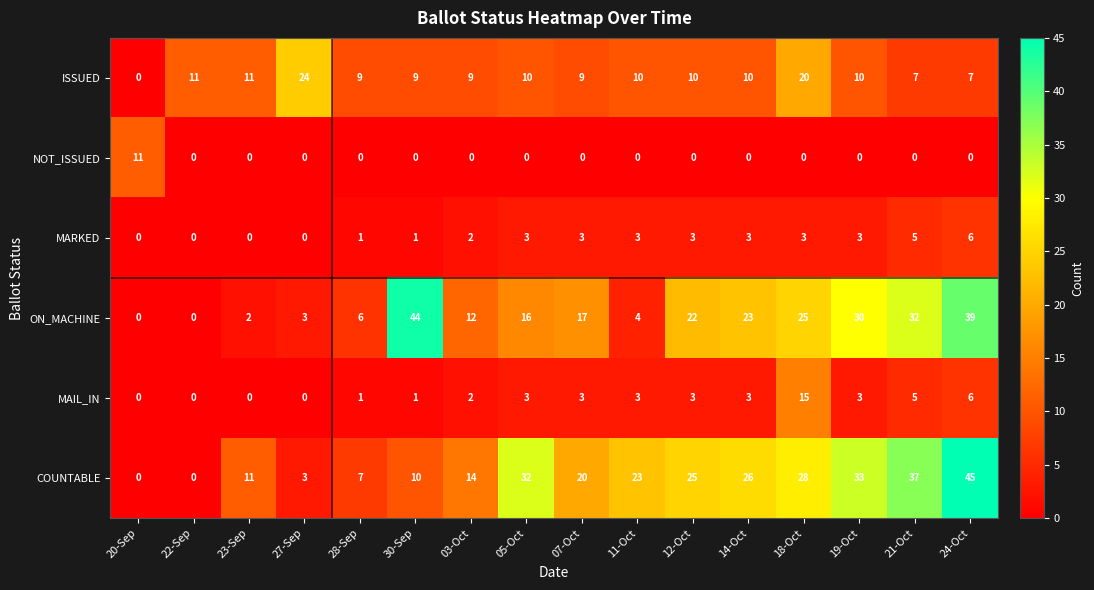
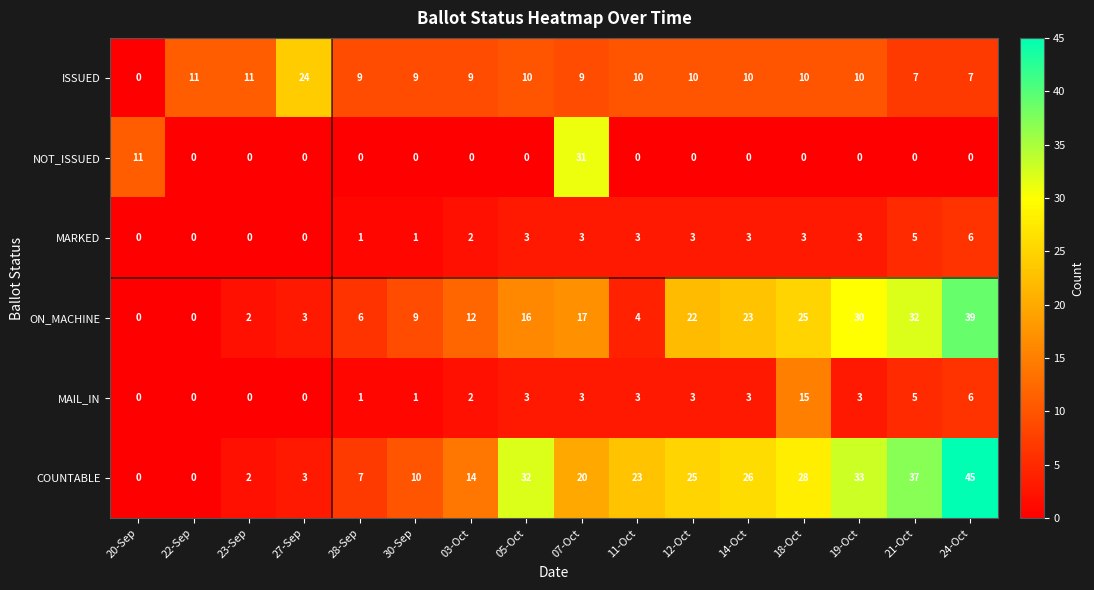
  {
    "ISSUED": {
      "20-Sep": 0,
      "22-Sep": 11,
      "23-Sep": 11,
      "27-Sep": 24,
      "28-Sep": 9,
      "30-Sep": 9,
      "03-Oct": 9,
      "05-Oct": 10,
      "07-Oct": 9,
      "11-Oct": 10,
      "12-Oct": 10,
      "14-Oct": 10,
-     "18-Oct": 20,
+     "18-Oct": 10,
      "19-Oct": 10,
      "21-Oct": 7,
      "24-Oct": 7
    },
    "NOT_ISSUED": {
      "20-Sep": 11,
      "22-Sep": 0,
      "23-Sep": 0,
      "27-Sep": 0,
      "28-Sep": 0,
      "30-Sep": 0,
      "03-Oct": 0,
      "05-Oct": 0,
-     "07-Oct": 0,
+     "07-Oct": 31,
      "11-Oct": 0,
      "12-Oct": 0,
      "14-Oct": 0,
      "18-Oct": 0,
      "19-Oct": 0,
      "21-Oct": 0,
      "24-Oct": 0
    },
    "MARKED": {
      "20-Sep": 0,
      "22-Sep": 0,
      "23-Sep": 0,
      "27-Sep": 0,
      "28-Sep": 1,
      "30-Sep": 1,
      "03-Oct": 2,
      "05-Oct": 3,
      "07-Oct": 3,
      "11-Oct": 3,
      "12-Oct": 3,
      "14-Oct": 3,
      "18-Oct": 3,
      "19-Oct": 3,
      "21-Oct": 5,
      "24-Oct": 6
    },
    "ON_MACHINE": {
      "20-Sep": 0,
      "22-Sep": 0,
      "23-Sep": 2,
      "27-Sep": 3,
      "28-Sep": 6,
-     "30-Sep": 44,
+     "30-Sep": 9,
      "03-Oct": 12,
      "05-Oct": 16,
      "07-Oct": 17,
      "11-Oct": 4,
      "12-Oct": 22,
      "14-Oct": 23,
      "18-Oct": 25,
      "19-Oct": 30,
      "21-Oct": 32,
      "24-Oct": 39
    },
    "MAIL_IN": {
      "20-Sep": 0,
      "22-Sep": 0,
      "23-Sep": 0,
      "27-Sep": 0,
      "28-Sep": 1,
      "30-Sep": 1,
      "03-Oct": 2,
      "05-Oct": 3,
      "07-Oct": 3,
      "11-Oct": 3,
      "12-Oct": 3,
      "14-Oct": 3,
      "18-Oct": 15,
      "19-Oct": 3,
      "21-Oct": 5,
      "24-Oct": 6
    },
    "COUNTABLE": {
      "20-Sep": 0,
      "22-Sep": 0,
-     "23-Sep": 11,
+     "23-Sep": 2,
      "27-Sep": 3,
      "28-Sep": 7,
      "30-Sep": 10,
      "03-Oct": 14,
      "05-Oct": 32,
      "07-Oct": 20,
      "11-Oct": 23,
      "12-Oct": 25,
      "14-Oct": 26,
      "18-Oct": 28,
      "19-Oct": 33,
      "21-Oct": 37,
      "24-Oct": 45
    }
  }
